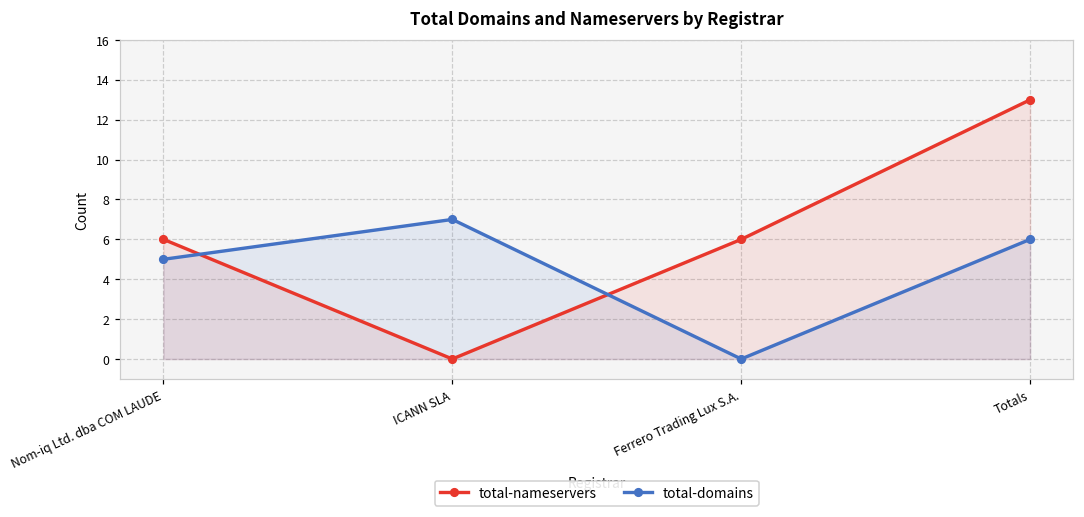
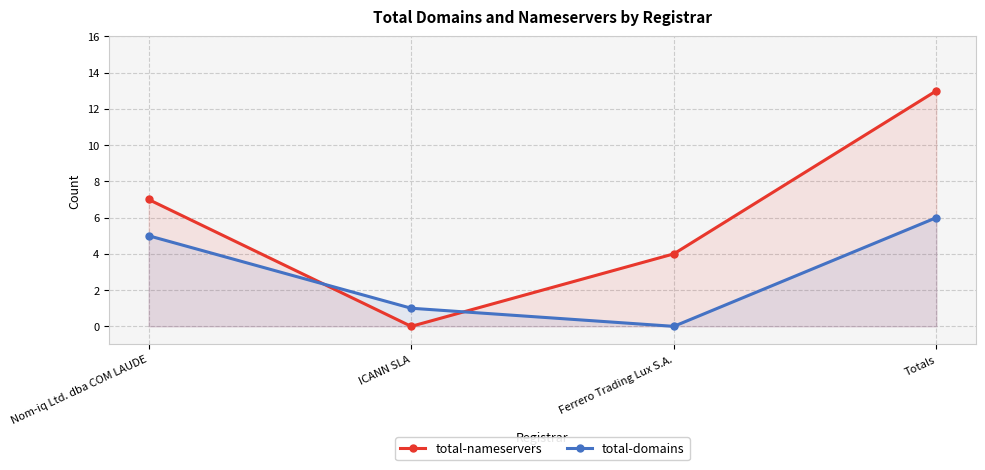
  {
    "total-nameservers": {
-     "Nom-iq Ltd. dba COM LAUDE": 6,
+     "Nom-iq Ltd. dba COM LAUDE": 7,
      "ICANN SLA": 0,
-     "Ferrero Trading Lux S.A.": 6,
+     "Ferrero Trading Lux S.A.": 4,
      "Totals": 13
    },
    "total-domains": {
      "Nom-iq Ltd. dba COM LAUDE": 5,
-     "ICANN SLA": 7,
+     "ICANN SLA": 1,
      "Ferrero Trading Lux S.A.": 0,
      "Totals": 6
    }
  }
